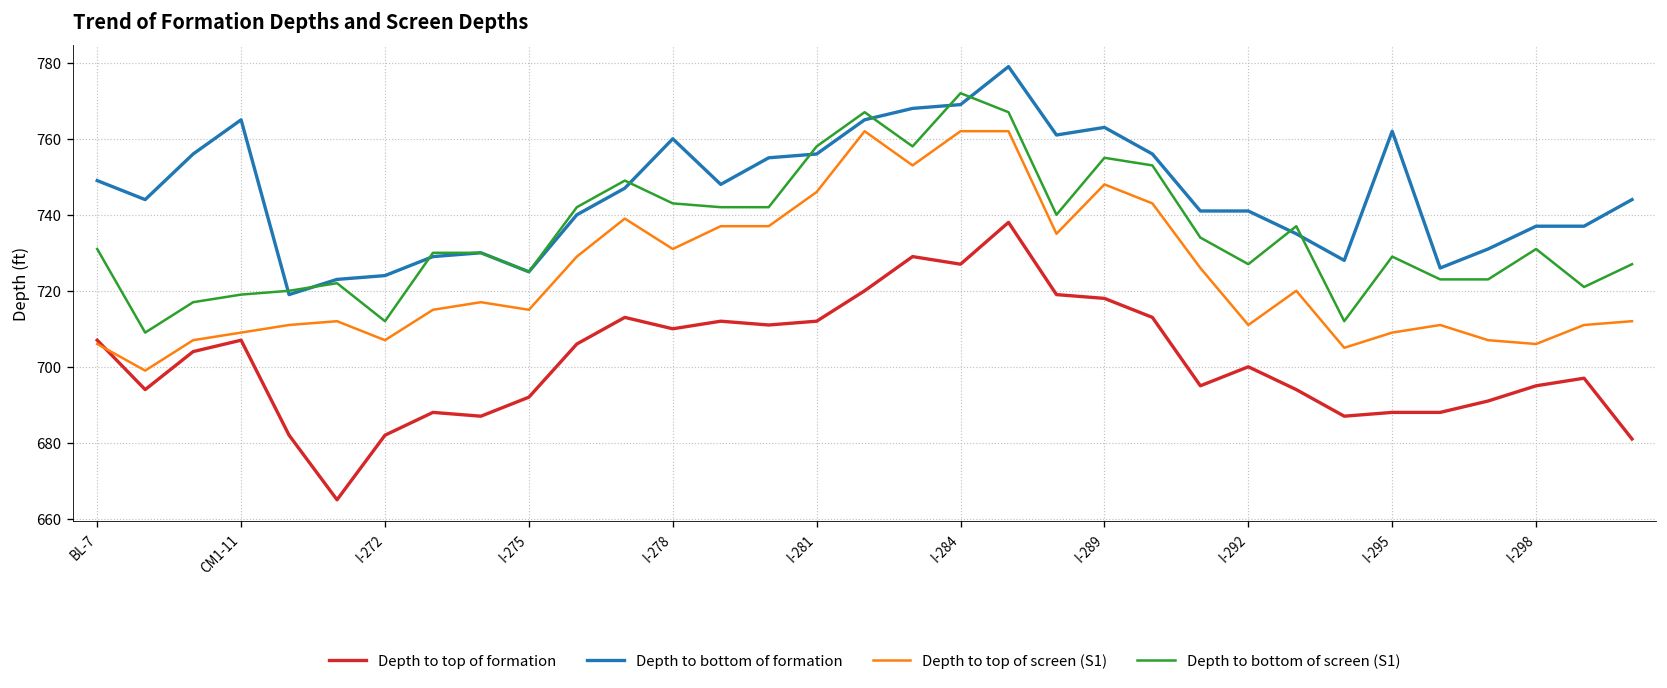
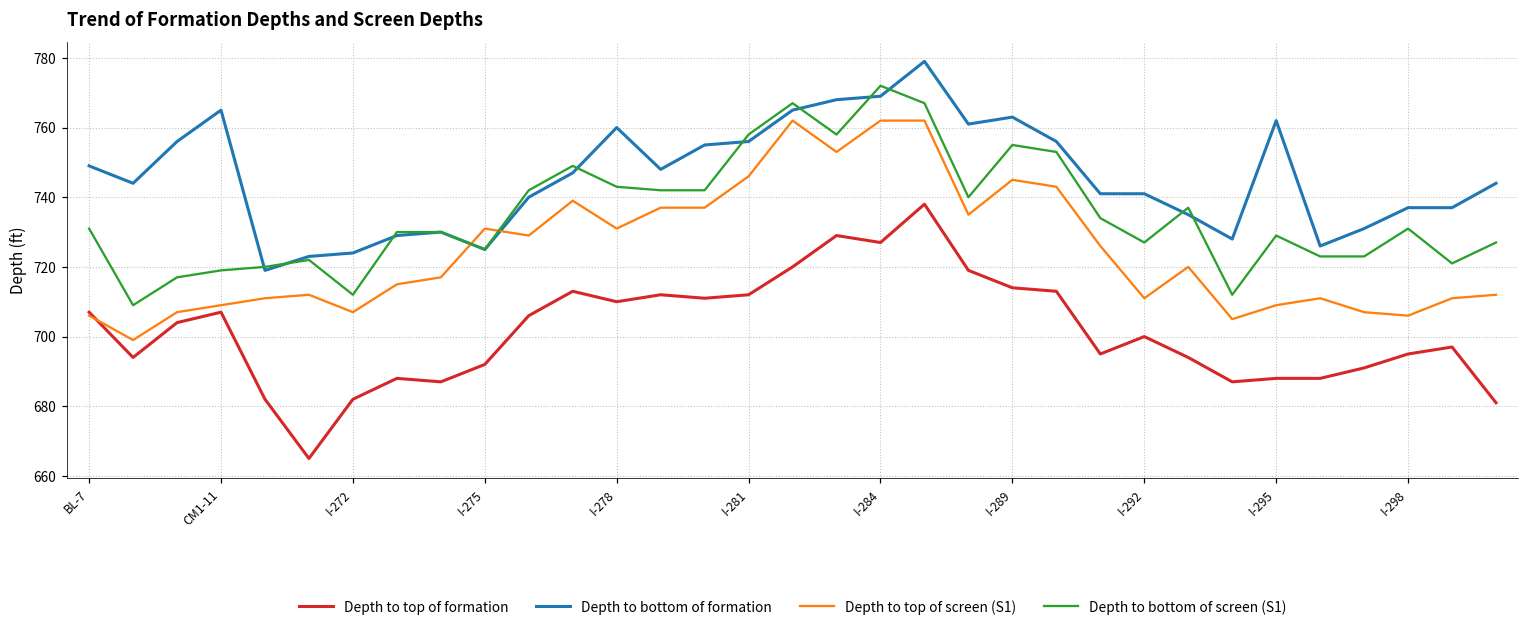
  {
    "Depth to top of formation": {
      "BL-7": 707,
      "CM1-11": 707,
      "I-272": 682,
      "I-275": 692,
      "I-278": 710,
      "I-281": 712,
      "I-284": 727,
-     "I-289": 718,
+     "I-289": 714,
      "I-292": 700,
      "I-295": 688,
      "I-298": 695
    },
    "Depth to bottom of formation": {
      "BL-7": 749,
      "CM1-11": 765,
      "I-272": 724,
      "I-278": 760,
      "I-281": 756,
      "I-284": 769,
      "I-289": 763,
      "I-292": 741,
      "I-295": 762,
      "I-298": 737
    },
    "Depth to top of screen (S1)": {
      "BL-7": 706,
      "CM1-11": 709,
      "I-272": 707,
-     "I-275": 715,
+     "I-275": 731,
      "I-278": 731,
      "I-281": 746,
      "I-284": 762,
-     "I-289": 748,
+     "I-289": 745,
      "I-292": 711,
      "I-295": 709,
      "I-298": 706
    },
    "Depth to bottom of screen (S1)": {
      "BL-7": 731,
      "CM1-11": 719,
      "I-272": 712,
      "I-278": 743,
      "I-281": 758,
      "I-284": 772,
      "I-289": 755,
      "I-292": 727,
      "I-295": 729,
      "I-298": 731
    }
  }
